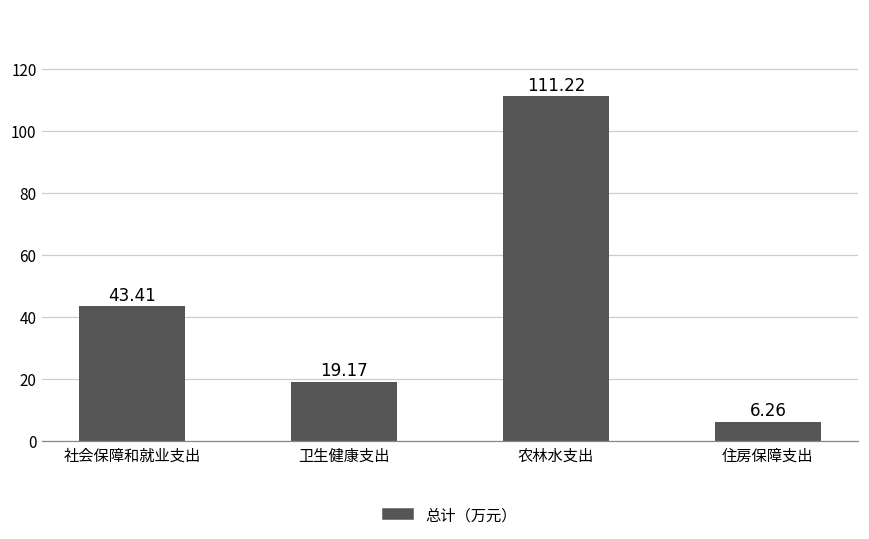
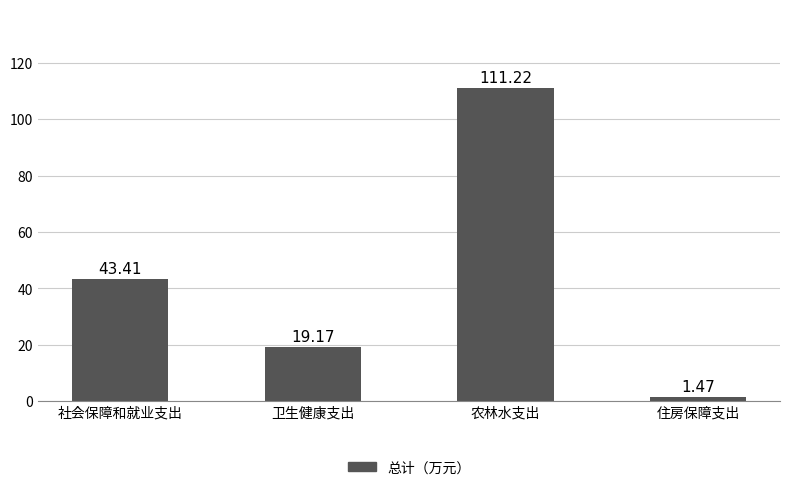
  {
    "社会保障和就业支出": 43.41,
    "卫生健康支出": 19.17,
    "农林水支出": 111.22,
-   "住房保障支出": 6.26
+   "住房保障支出": 1.47
  }
